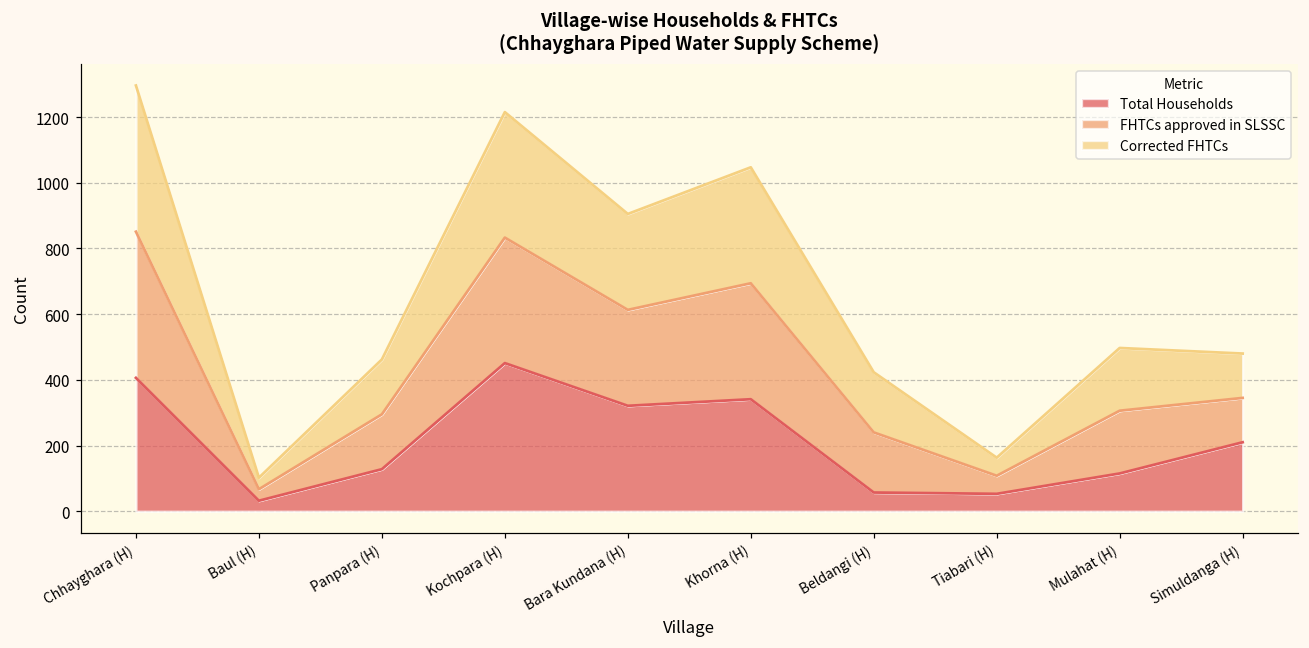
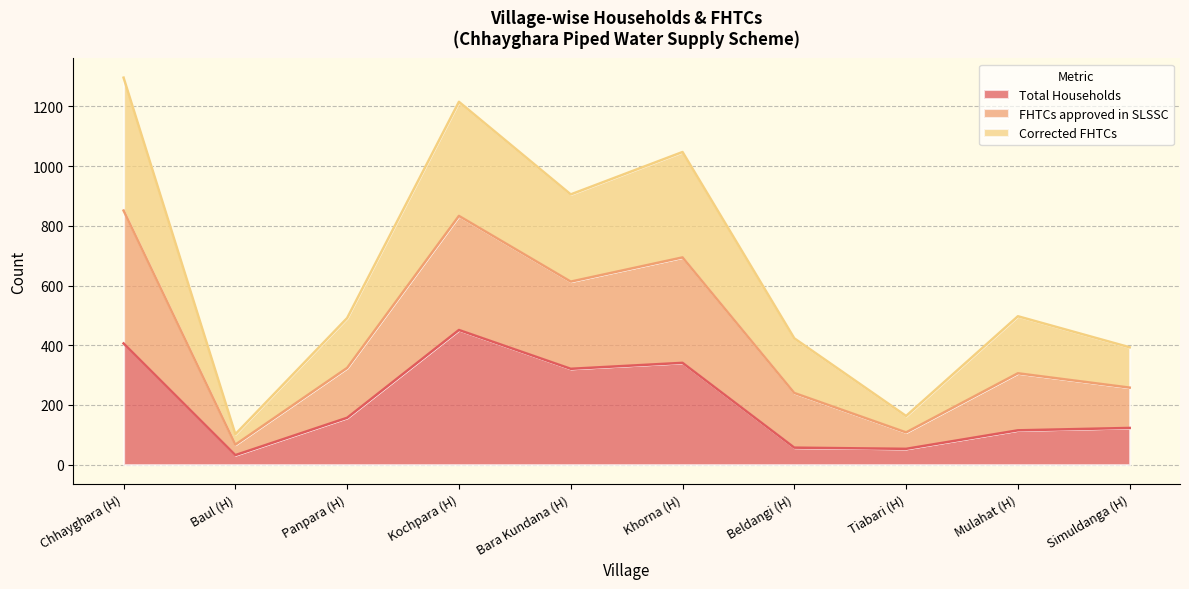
  {
    "Total Households": {
      "Chhayghara (H)": 410,
      "Baul (H)": 30,
-     "Panpara (H)": 130,
+     "Panpara (H)": 160,
      "Kochpara (H)": 450,
      "Bara Kundana (H)": 320,
      "Khorna (H)": 340,
      "Beldangi (H)": 60,
      "Tiabari (H)": 50,
      "Mulahat (H)": 120,
-     "Simuldanga (H)": 210
+     "Simuldanga (H)": 120
    }
  }
